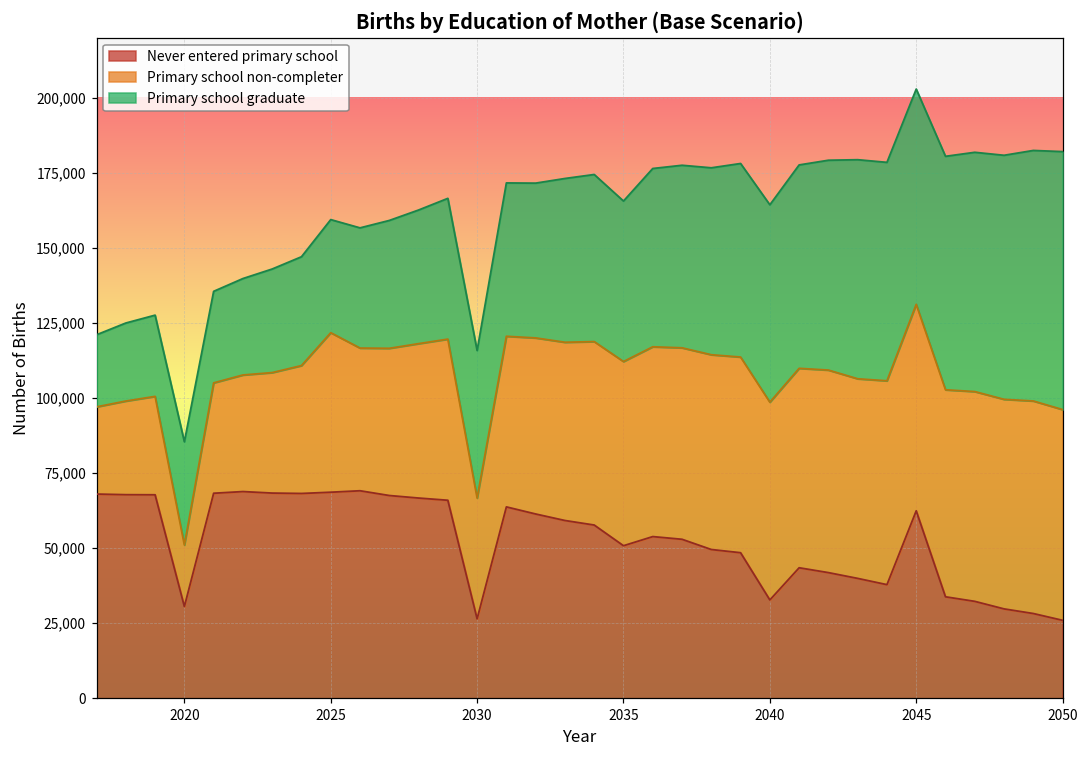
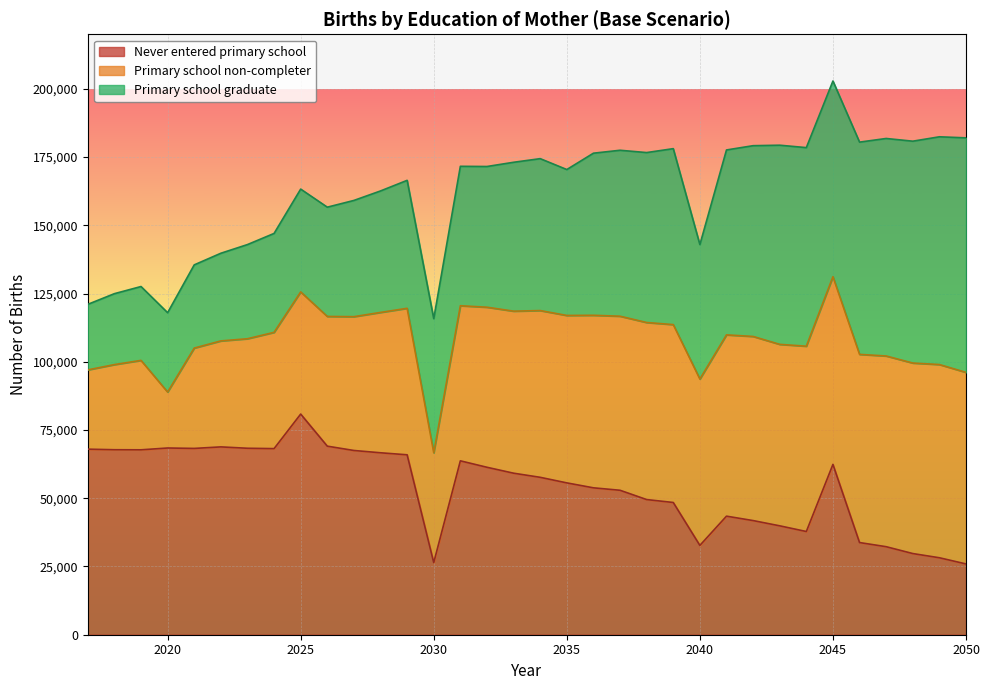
  {
    "Never entered primary school": {
-     "2020": "31,000",
-     "2025": "69,000",
+     "2020": "68,000",
+     "2025": "81,000",
      "2030": "26,000",
-     "2035": "51,000",
+     "2035": "56,000",
      "2040": "33,000",
      "2045": "62,000",
      "2050": "26,000"
    },
    "Primary school non-completer": {
      "2020": "21,000",
-     "2025": "53,000",
+     "2025": "45,000",
      "2030": "40,000",
      "2035": "61,000",
-     "2040": "66,000",
+     "2040": "61,000",
      "2045": "69,000",
      "2050": "70,000"
    },
    "Primary school graduate": {
-     "2020": "34,000",
+     "2020": "29,000",
      "2025": "38,000",
      "2030": "49,000",
      "2035": "53,000",
-     "2040": "66,000",
+     "2040": "49,000",
      "2045": "72,000",
      "2050": "86,000"
    }
  }
